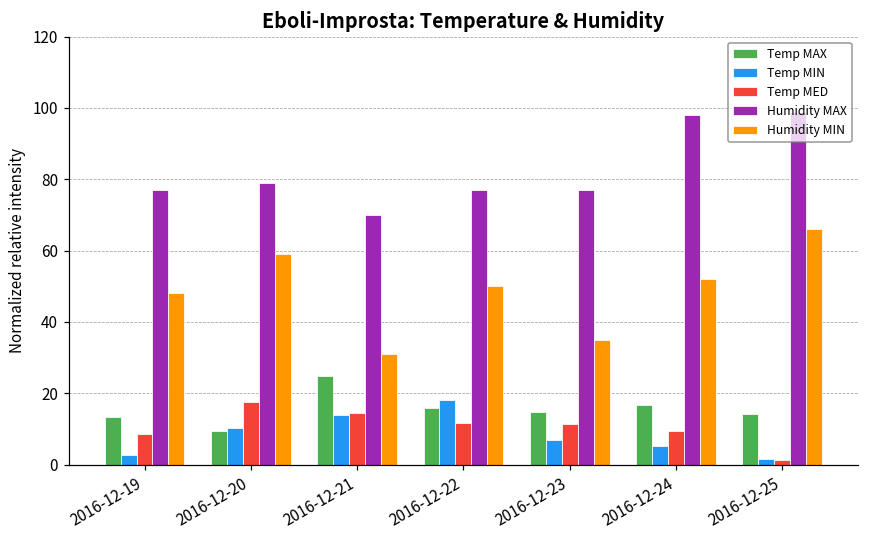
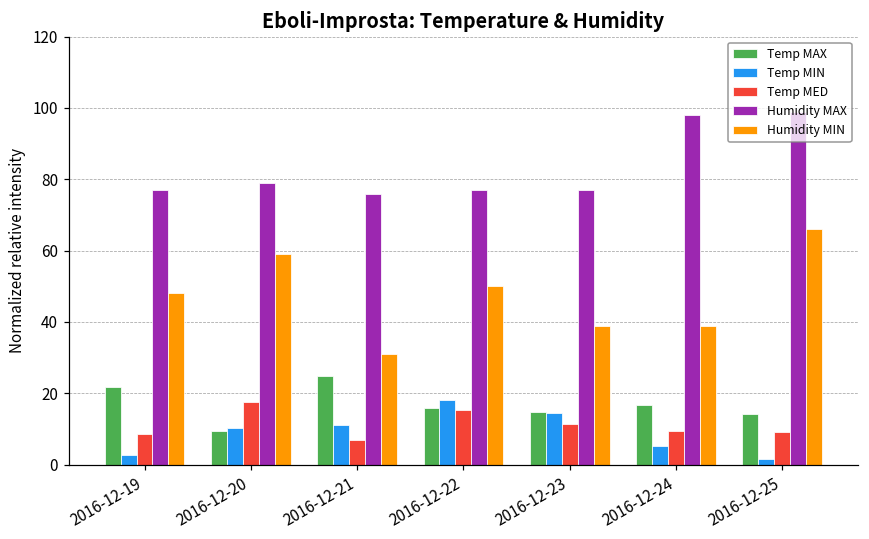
  {
    "Temp MAX": {
-     "2016-12-19": 13,
+     "2016-12-19": 22,
      "2016-12-20": 10,
      "2016-12-21": 25,
      "2016-12-22": 16,
      "2016-12-23": 15,
      "2016-12-24": 17,
      "2016-12-25": 14
    },
    "Temp MIN": {
      "2016-12-19": 3,
      "2016-12-20": 10,
-     "2016-12-21": 14,
+     "2016-12-21": 11,
      "2016-12-22": 18,
-     "2016-12-23": 7,
+     "2016-12-23": 15,
      "2016-12-24": 5,
      "2016-12-25": 2
    },
    "Temp MED": {
      "2016-12-19": 9,
      "2016-12-20": 18,
-     "2016-12-21": 15,
-     "2016-12-22": 12,
+     "2016-12-21": 7,
+     "2016-12-22": 15,
      "2016-12-23": 11,
      "2016-12-24": 9,
-     "2016-12-25": 1
+     "2016-12-25": 9
    },
    "Humidity MAX": {
      "2016-12-19": 77,
      "2016-12-20": 79,
-     "2016-12-21": 70,
+     "2016-12-21": 76,
      "2016-12-22": 77,
      "2016-12-23": 77,
      "2016-12-24": 98
    },
    "Humidity MIN": {
      "2016-12-19": 48,
      "2016-12-20": 59,
      "2016-12-21": 31,
      "2016-12-22": 50,
-     "2016-12-23": 35,
-     "2016-12-24": 52,
+     "2016-12-23": 39,
+     "2016-12-24": 39,
      "2016-12-25": 66
    }
  }
